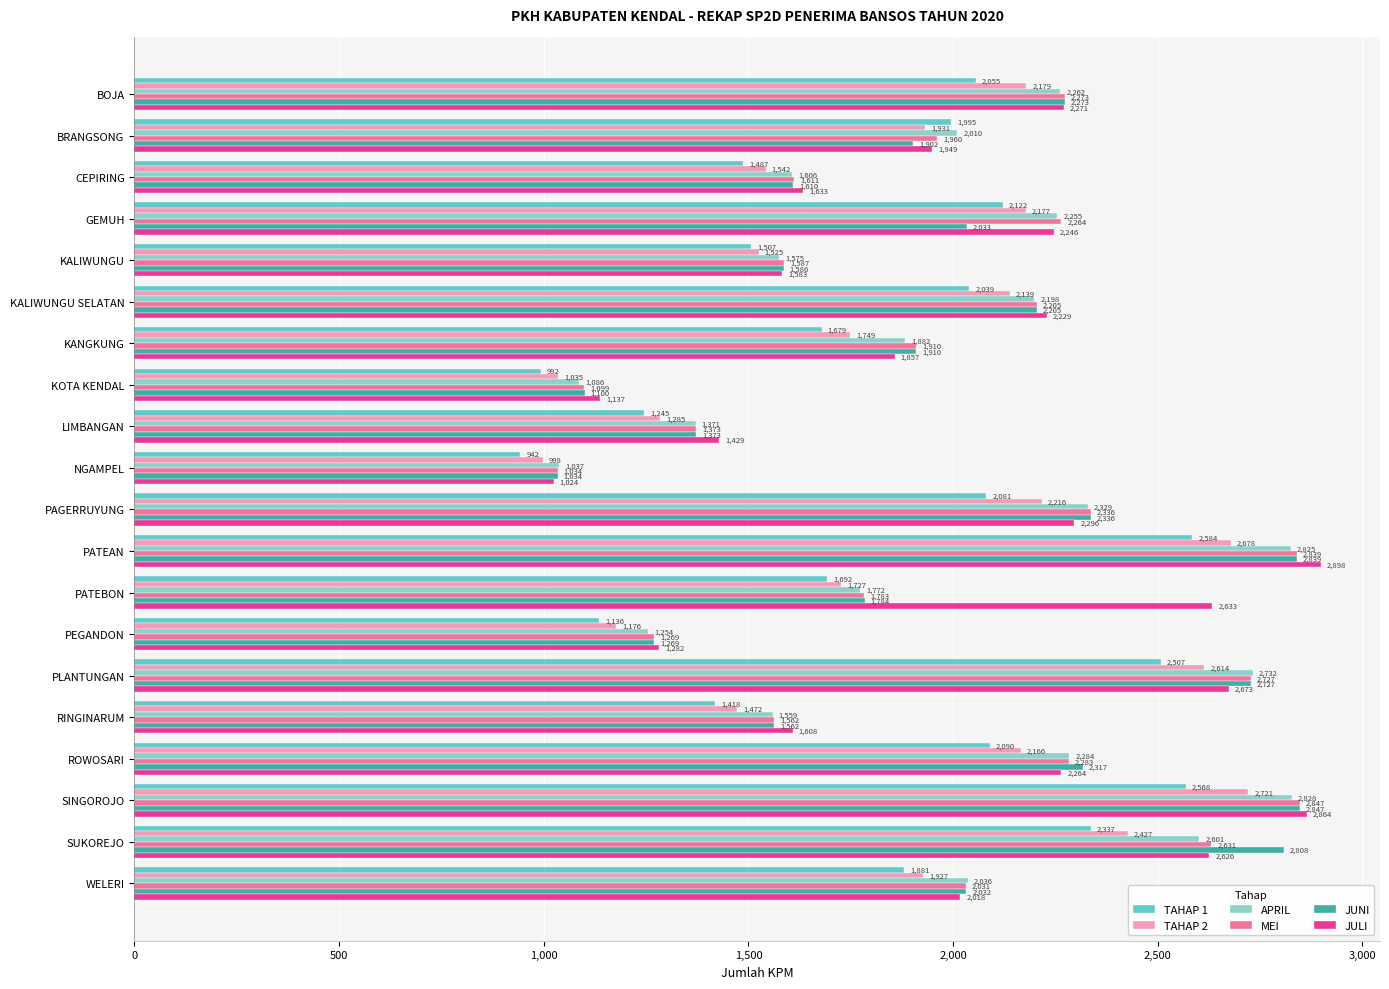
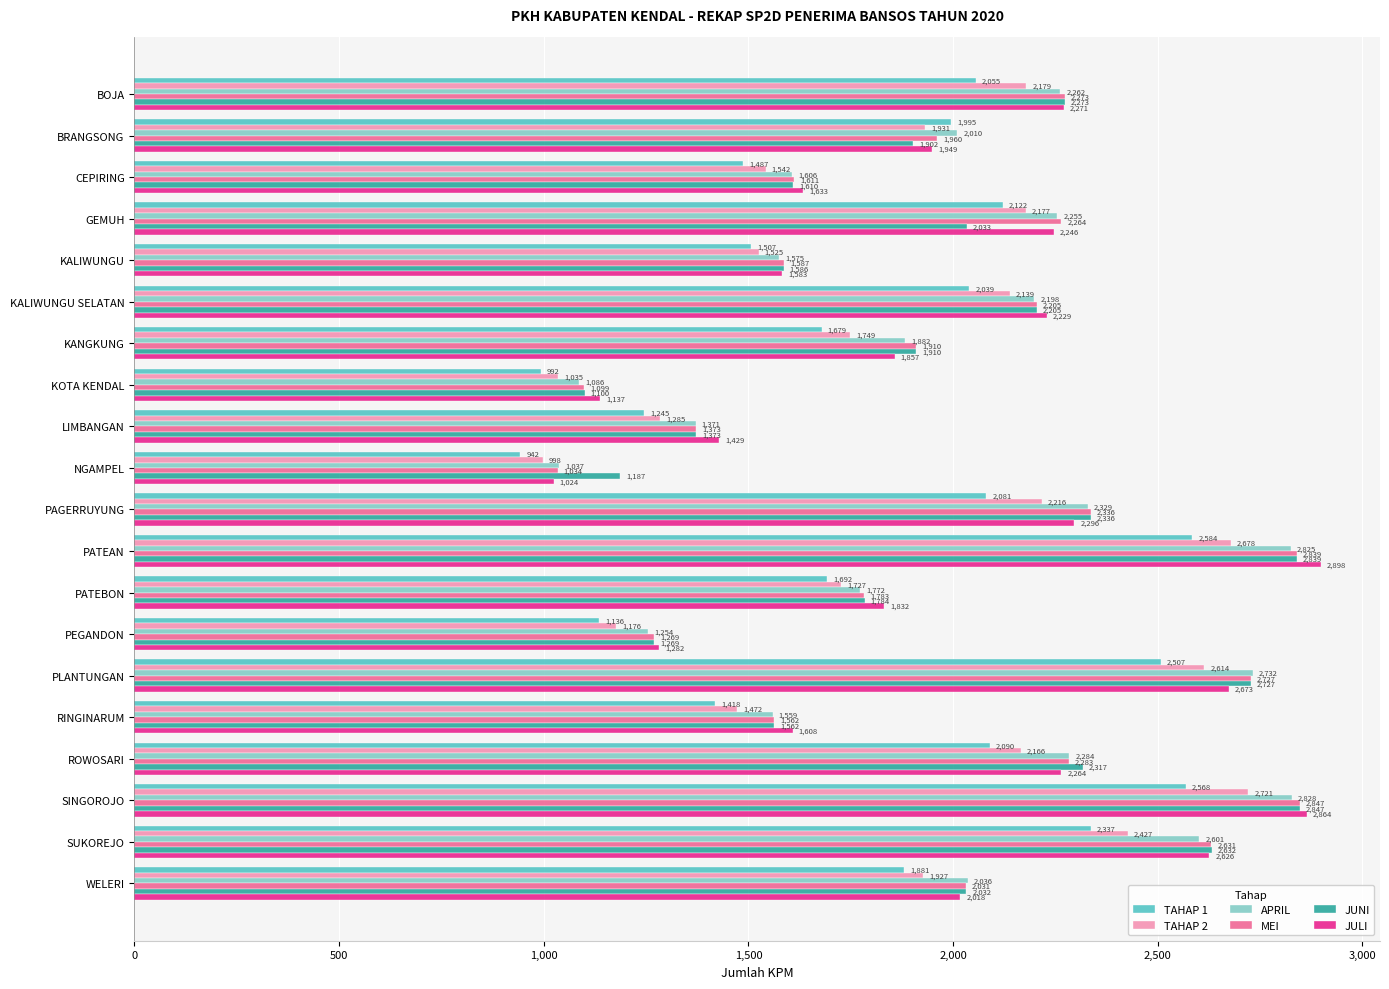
  {
    "JUNI": {
      "BRANGSONG": "1,902",
      "GEMUH": "2,033",
-     "NGAMPEL": "1,034",
+     "NGAMPEL": "1,187",
      "ROWOSARI": "2,317",
-     "SUKOREJO": "2,808"
+     "SUKOREJO": "2,632"
    },
    "JULI": {
      "BRANGSONG": "1,949",
      "GEMUH": "2,246",
      "KANGKUNG": "1,857",
      "KOTA KENDAL": "1,137",
      "LIMBANGAN": "1,429",
      "PAGERRUYUNG": "2,296",
      "PATEAN": "2,898",
-     "PATEBON": "2,633",
+     "PATEBON": "1,832",
      "PLANTUNGAN": "2,673",
      "RINGINARUM": "1,608",
      "ROWOSARI": "2,264",
      "SUKOREJO": "2,626"
    }
  }
